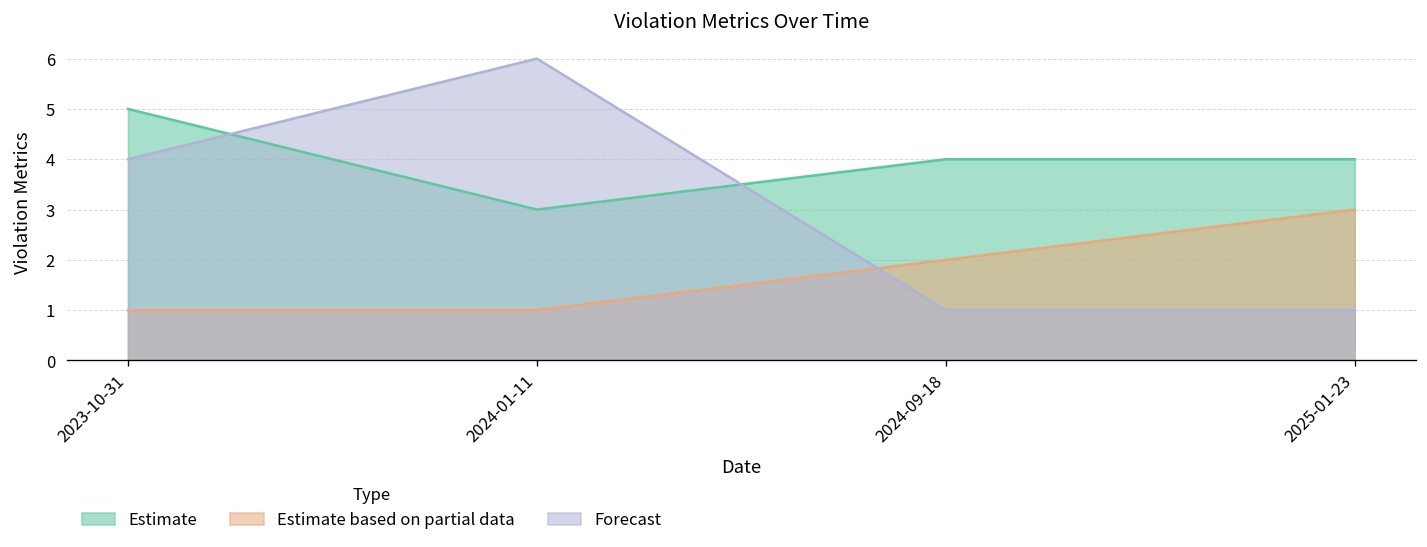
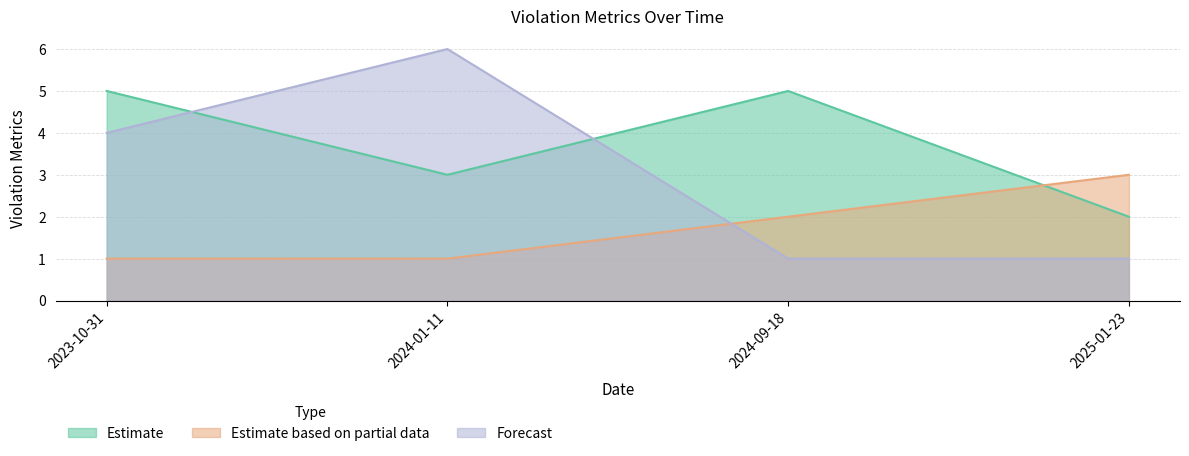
  {
    "Estimate": {
      "2023-10-31": 5,
      "2024-01-11": 3,
-     "2024-09-18": 4,
-     "2025-01-23": 4
+     "2024-09-18": 5,
+     "2025-01-23": 2
    },
    "Estimate based on partial data": {
      "2023-10-31": 1,
      "2024-01-11": 1,
      "2024-09-18": 2,
      "2025-01-23": 3
    },
    "Forecast": {
      "2023-10-31": 4,
      "2024-01-11": 6,
      "2024-09-18": 1,
      "2025-01-23": 1
    }
  }
